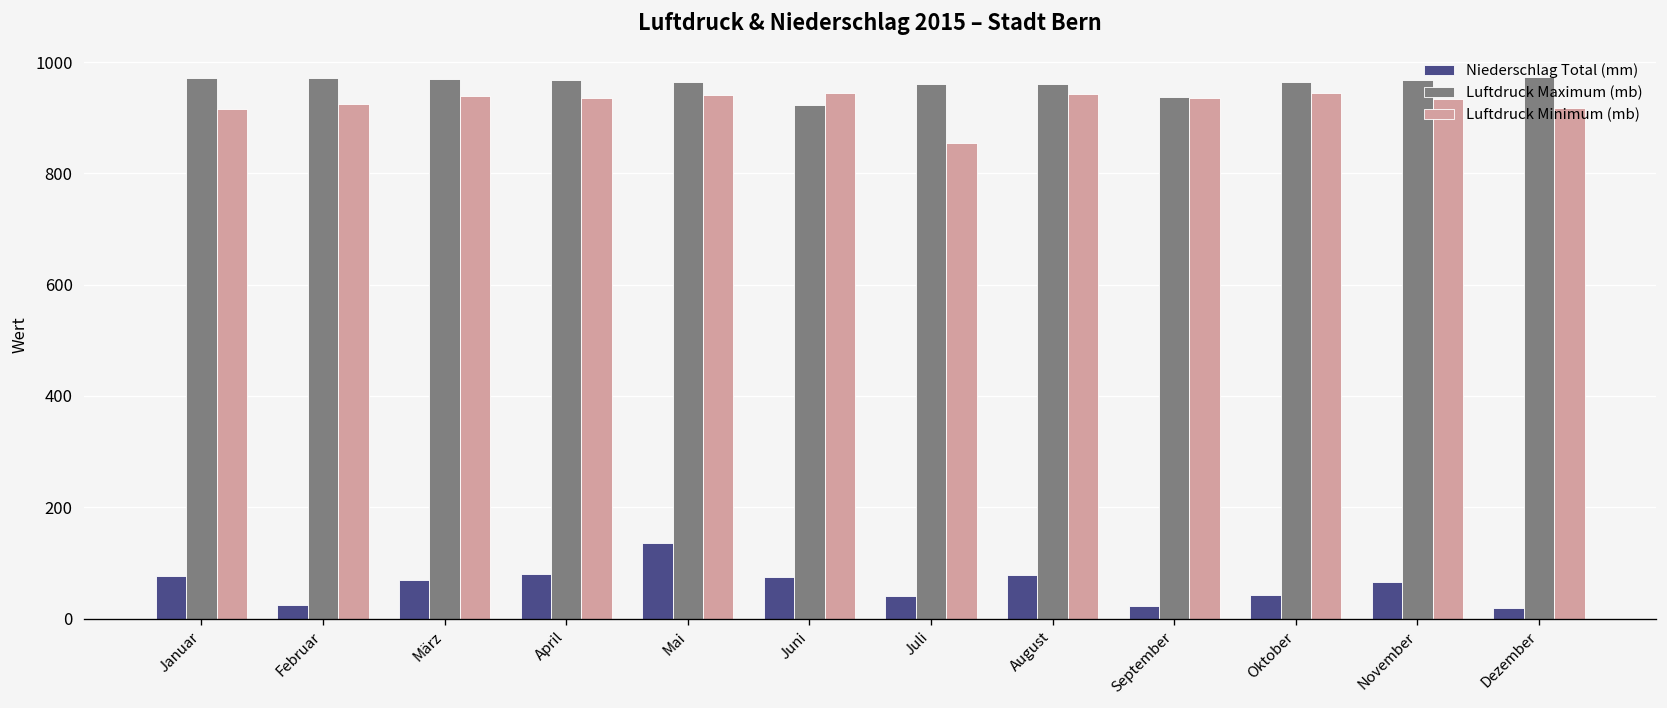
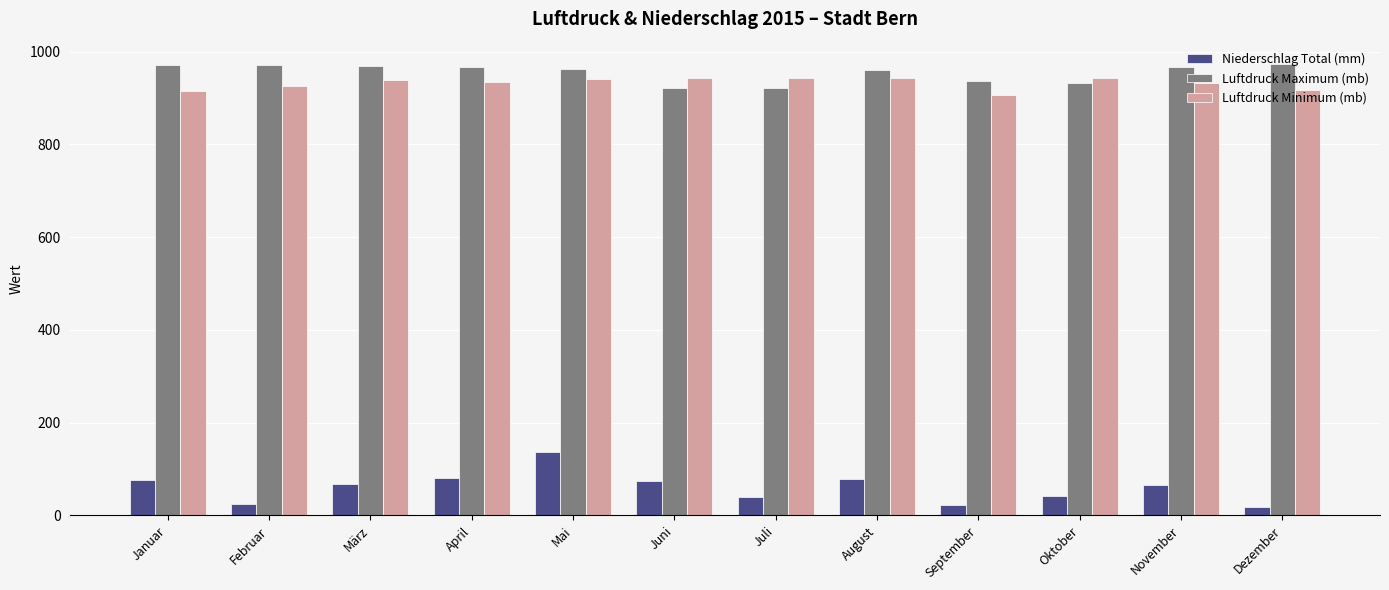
  {
    "Niederschlag Total (mm)": {
      "Januar": 80,
      "Februar": 20,
      "März": 70,
      "April": 80,
      "Mai": 140,
      "Juni": 80,
      "Juli": 40,
      "August": 80,
      "September": 20,
      "Oktober": 40,
      "November": 70,
      "Dezember": 20
    },
    "Luftdruck Maximum (mb)": {
      "Januar": 970,
      "Februar": 970,
      "März": 970,
      "April": 970,
      "Mai": 960,
      "Juni": 920,
-     "Juli": 960,
+     "Juli": 920,
      "August": 960,
      "September": 940,
-     "Oktober": 960,
+     "Oktober": 930,
      "November": 970,
      "Dezember": 970
    },
    "Luftdruck Minimum (mb)": {
      "Januar": 920,
      "Februar": 930,
      "März": 940,
      "April": 940,
      "Mai": 940,
      "Juni": 940,
-     "Juli": 850,
+     "Juli": 940,
      "August": 940,
-     "September": 940,
+     "September": 910,
      "Oktober": 940,
      "November": 930,
      "Dezember": 920
    }
  }
